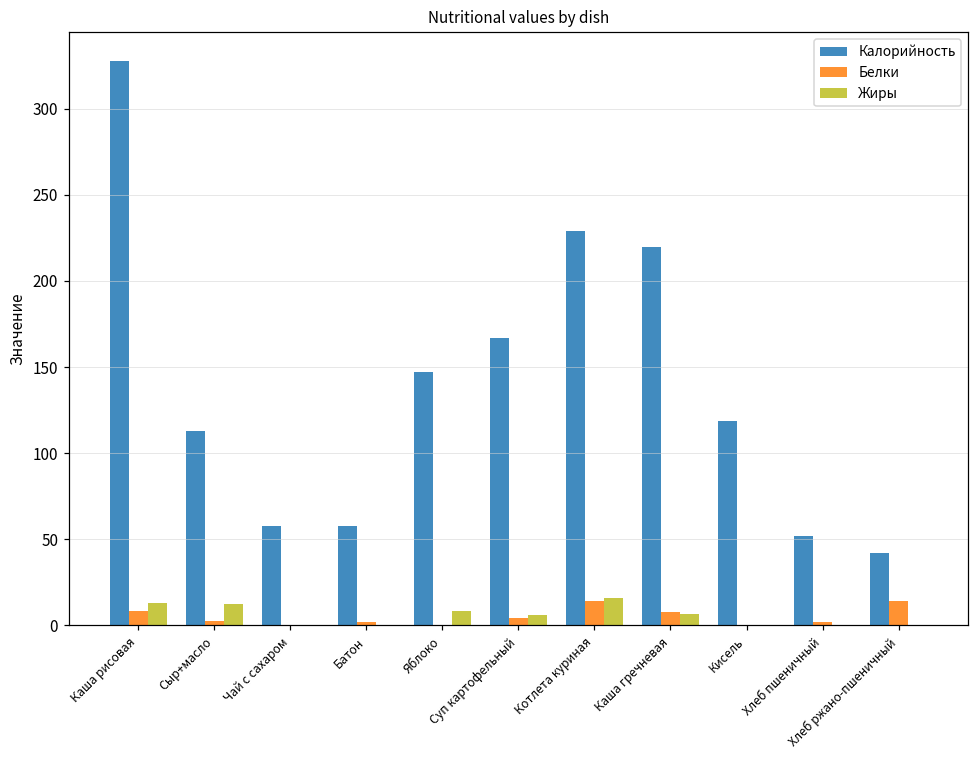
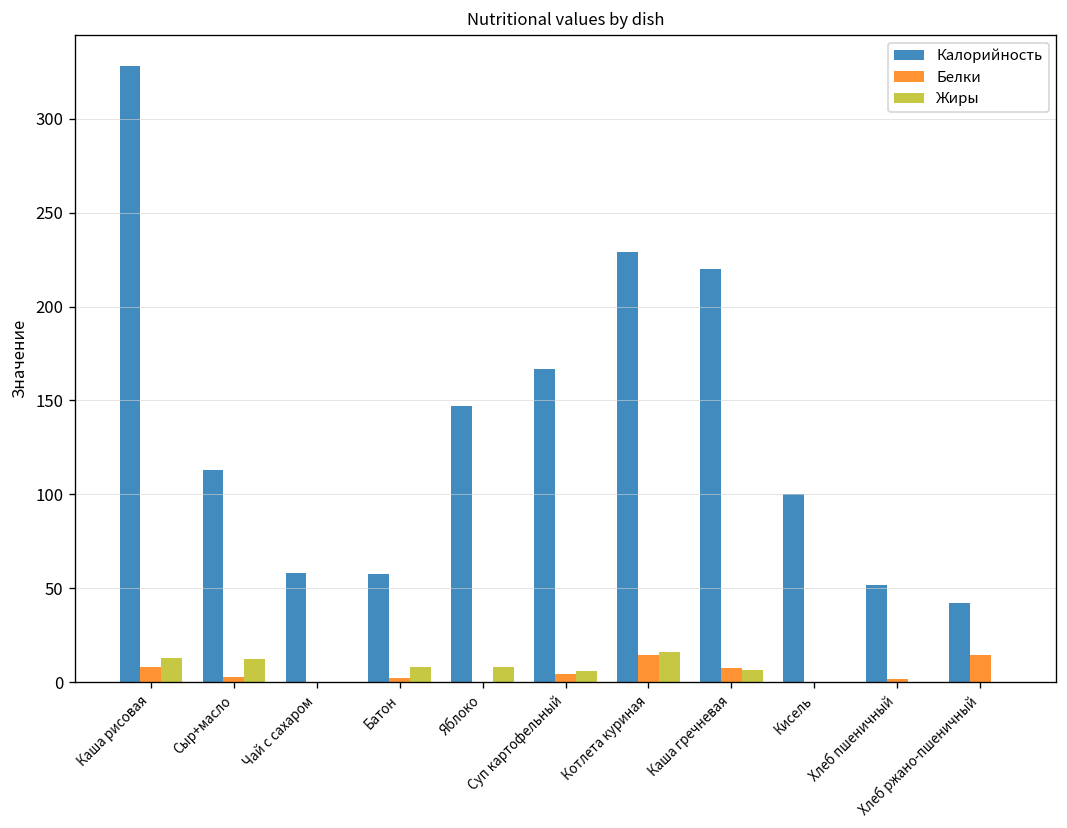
  {
    "Калорийность": {
      "Каша рисовая": 328,
      "Сыр+масло": 113,
      "Чай с сахаром": 58,
      "Батон": 58,
      "Яблоко": 147,
      "Суп картофельный": 167,
      "Котлета куриная": 229,
      "Каша гречневая": 220,
-     "Кисель": 119,
+     "Кисель": 100,
      "Хлеб пшеничный": 52,
      "Хлеб ржано-пшеничный": 42
    },
    "Белки": {
      "Каша рисовая": 8,
      "Сыр+масло": 3,
      "Батон": 2,
      "Суп картофельный": 5,
      "Котлета куриная": 14,
      "Каша гречневая": 8,
      "Кисель": 0,
      "Хлеб пшеничный": 2,
      "Хлеб ржано-пшеничный": 14
    },
    "Жиры": {
      "Каша рисовая": 13,
      "Сыр+масло": 12,
      "Чай с сахаром": 0,
-     "Батон": 0,
+     "Батон": 8,
      "Яблоко": 8,
      "Суп картофельный": 6,
      "Котлета куриная": 16,
      "Каша гречневая": 7,
      "Кисель": 0
    }
  }
